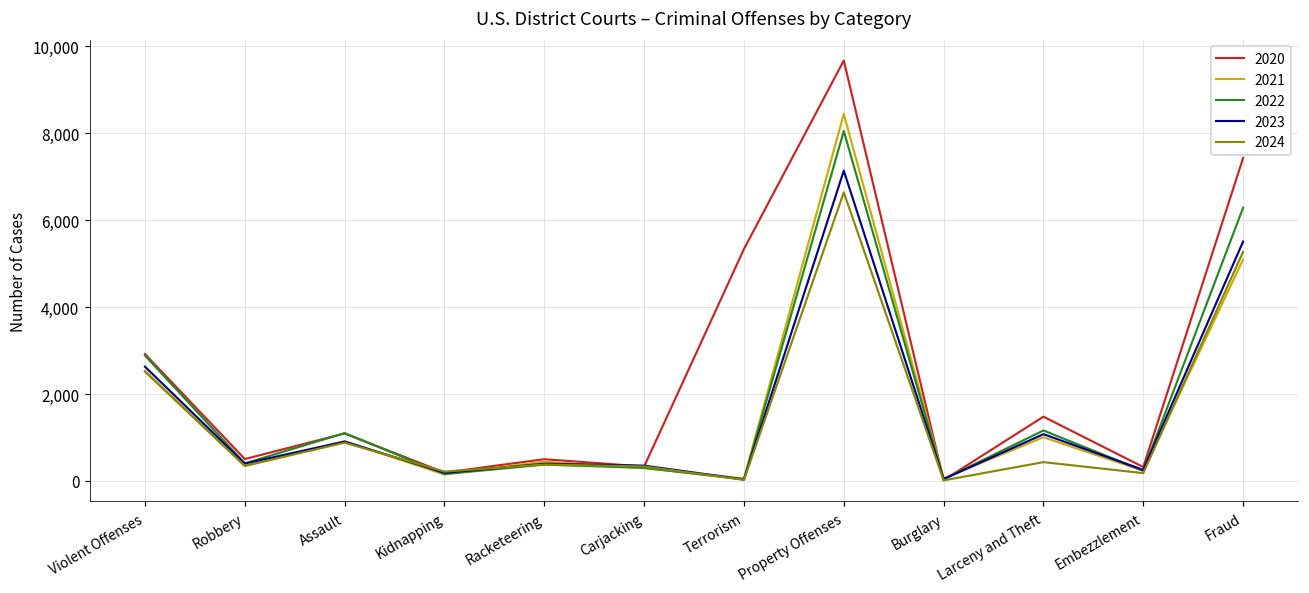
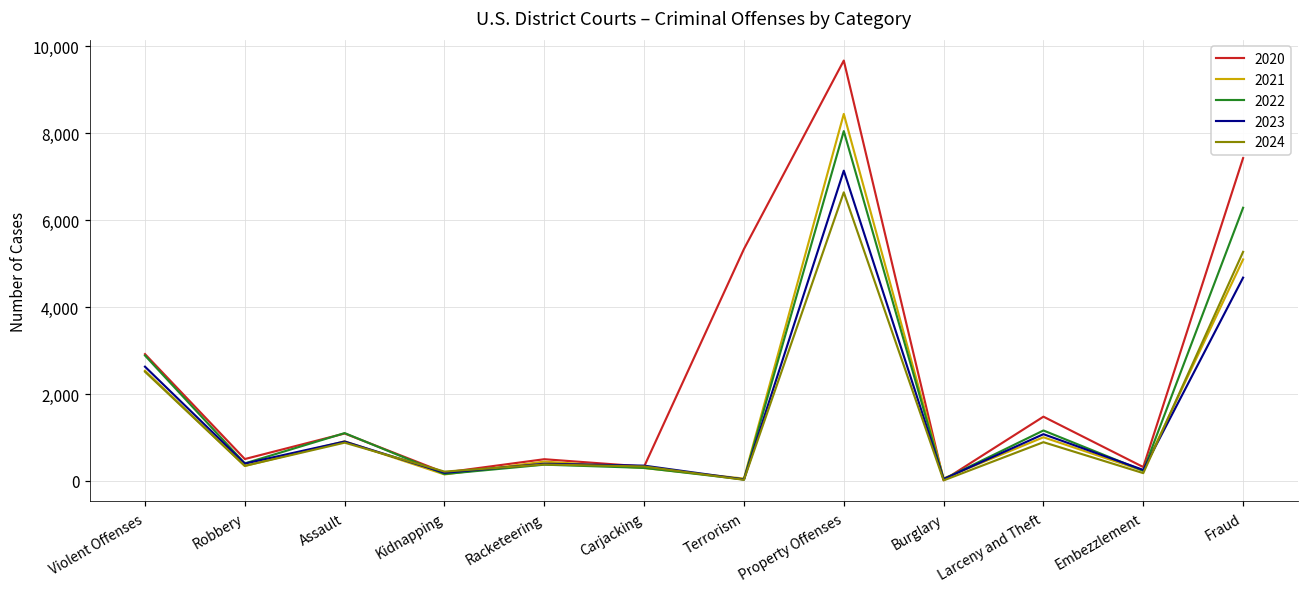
  {
    "2020": {
      "Robbery": "500",
      "Terrorism": "5,300",
      "Property Offenses": "9,700",
      "Larceny and Theft": "1,500",
      "Embezzlement": "300",
      "Fraud": "7,400"
    },
    "2021": {
      "Property Offenses": "8,400",
      "Larceny and Theft": "1,000",
      "Fraud": "5,100"
    },
    "2022": {
      "Property Offenses": "8,100",
      "Larceny and Theft": "1,200",
      "Fraud": "6,300"
    },
    "2023": {
      "Violent Offenses": "2,600",
      "Property Offenses": "7,100",
      "Larceny and Theft": "1,100",
-     "Fraud": "5,500"
+     "Fraud": "4,700"
    },
    "2024": {
      "Property Offenses": "6,600",
-     "Larceny and Theft": "400",
+     "Larceny and Theft": "900",
      "Fraud": "5,300"
    }
  }
